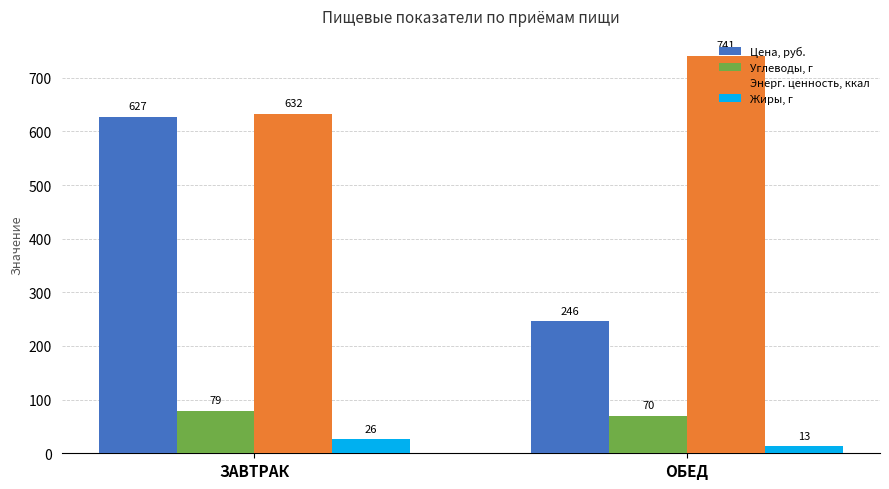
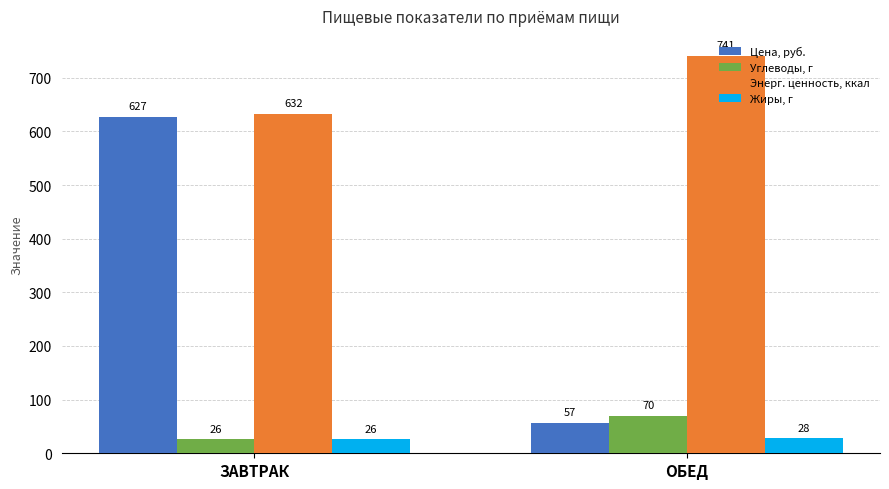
  {
    "Цена, руб.": {
      "ЗАВТРАК": 627,
-     "ОБЕД": 246
+     "ОБЕД": 57
    },
    "Углеводы, г": {
-     "ЗАВТРАК": 79,
+     "ЗАВТРАК": 26,
      "ОБЕД": 70
    },
    "Энерг. ценность, ккал": {
      "ЗАВТРАК": 632,
      "ОБЕД": 741
    },
    "Жиры, г": {
      "ЗАВТРАК": 26,
-     "ОБЕД": 13
+     "ОБЕД": 28
    }
  }
